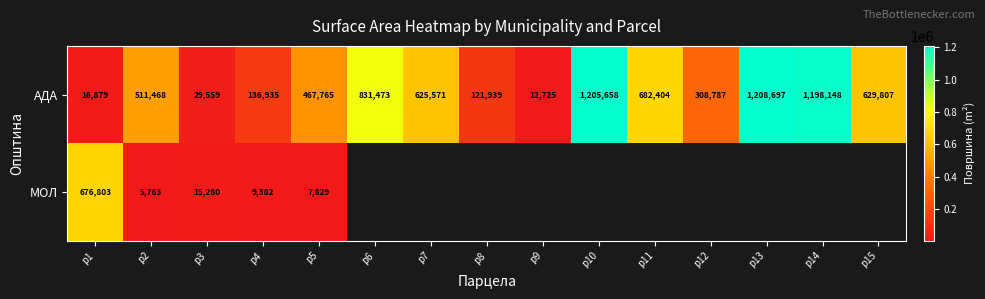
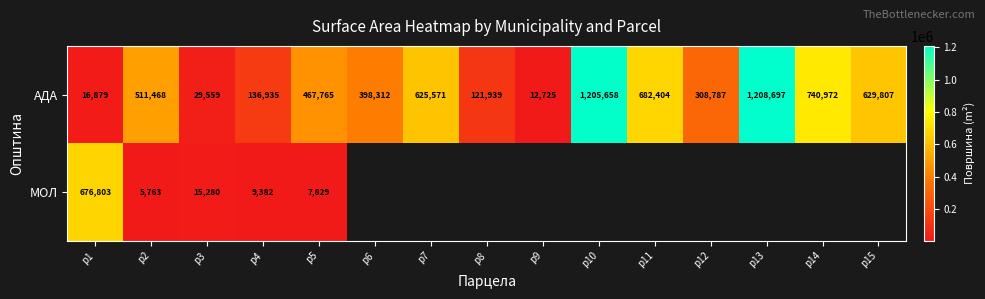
  {
    "АДА": {
      "p1": "16,879",
      "p2": "511,468",
      "p3": "29,559",
      "p4": "136,935",
      "p5": "467,765",
-     "p6": "831,473",
+     "p6": "398,312",
      "p7": "625,571",
      "p8": "121,939",
      "p9": "12,725",
      "p10": "1,205,658",
      "p11": "682,404",
      "p12": "308,787",
      "p13": "1,208,697",
-     "p14": "1,198,148",
+     "p14": "740,972",
      "p15": "629,807"
    },
    "МОЛ": {
      "p1": "676,803",
      "p2": "5,763",
      "p3": "15,280",
      "p4": "9,382",
      "p5": "7,829"
    }
  }
